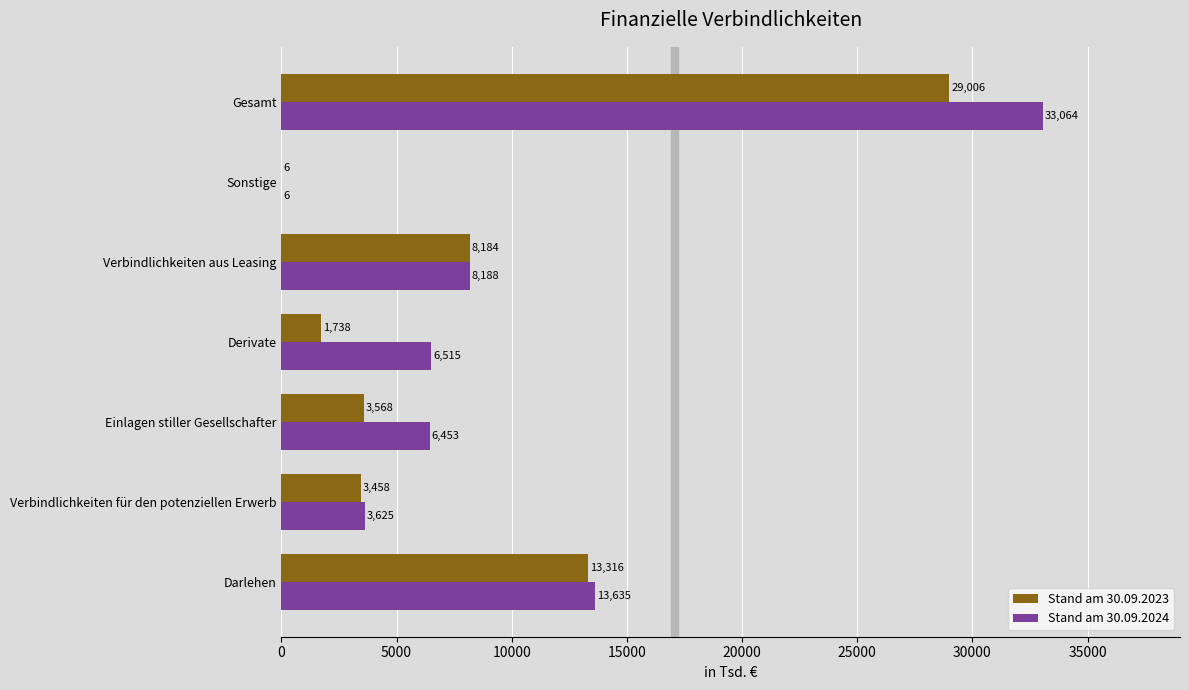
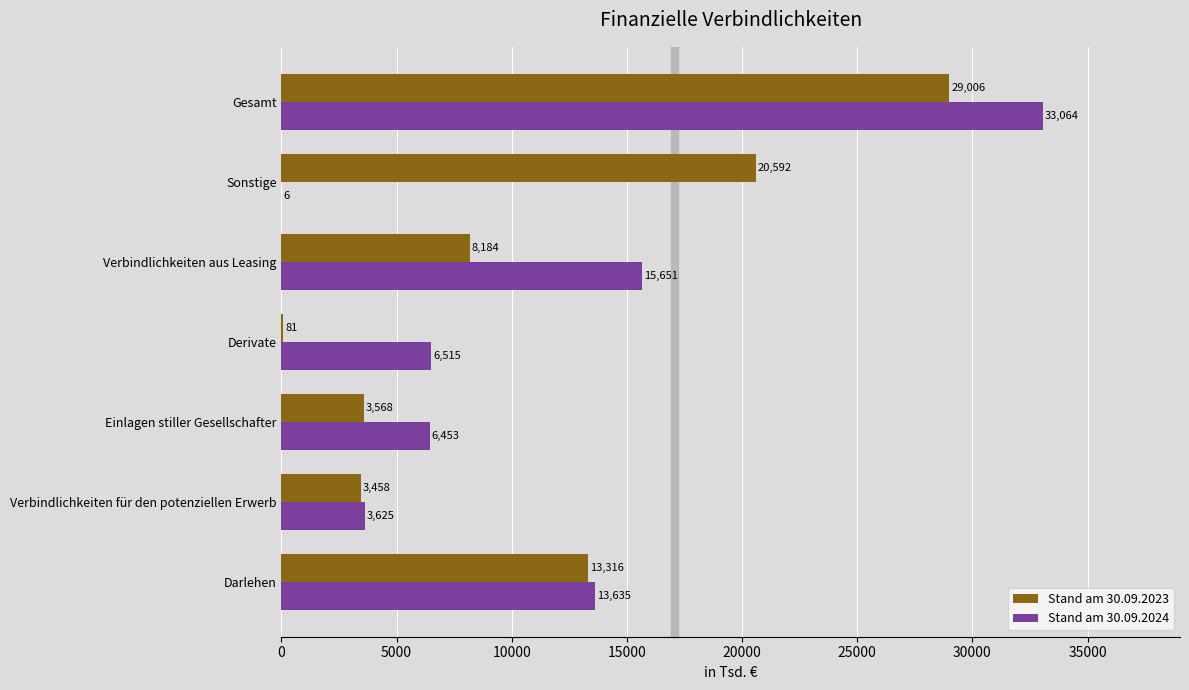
  {
    "Stand am 30.09.2023": {
      "Gesamt": "29,006",
-     "Sonstige": "6",
+     "Sonstige": "20,592",
      "Verbindlichkeiten aus Leasing": "8,184",
-     "Derivate": "1,738",
+     "Derivate": "81",
      "Einlagen stiller Gesellschafter": "3,568",
      "Verbindlichkeiten für den potenziellen Erwerb": "3,458",
      "Darlehen": "13,316"
    },
    "Stand am 30.09.2024": {
      "Gesamt": "33,064",
      "Sonstige": "6",
-     "Verbindlichkeiten aus Leasing": "8,188",
+     "Verbindlichkeiten aus Leasing": "15,651",
      "Derivate": "6,515",
      "Einlagen stiller Gesellschafter": "6,453",
      "Verbindlichkeiten für den potenziellen Erwerb": "3,625",
      "Darlehen": "13,635"
    }
  }
